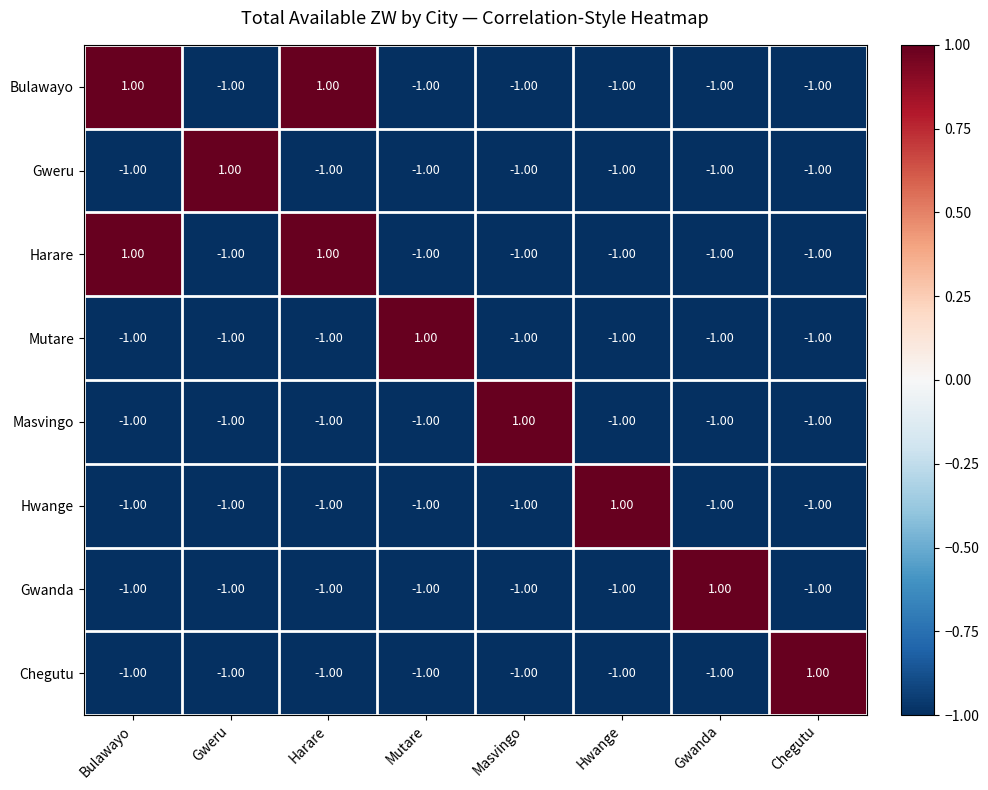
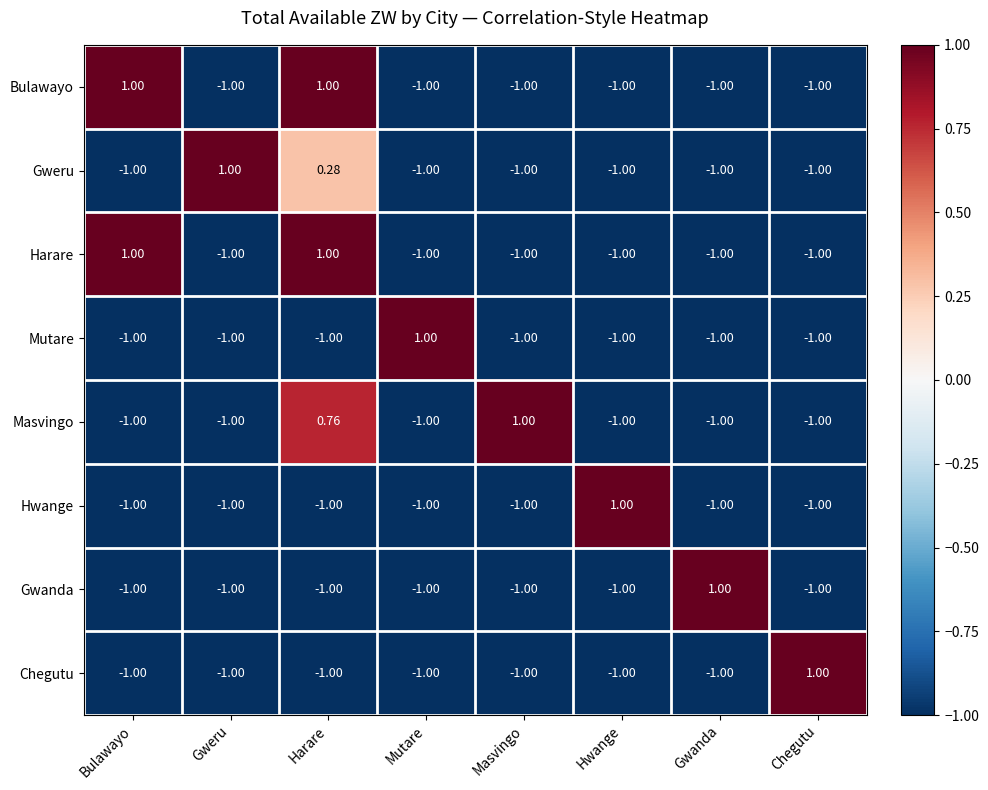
  {
    "Bulawayo": {
      "Bulawayo": 1.00,
      "Gweru": -1.00,
      "Harare": 1.00,
      "Mutare": -1.00,
      "Masvingo": -1.00,
      "Hwange": -1.00,
      "Gwanda": -1.00,
      "Chegutu": -1.00
    },
    "Gweru": {
      "Bulawayo": -1.00,
      "Gweru": 1.00,
-     "Harare": -1.00,
+     "Harare": 0.28,
      "Mutare": -1.00,
      "Masvingo": -1.00,
      "Hwange": -1.00,
      "Gwanda": -1.00,
      "Chegutu": -1.00
    },
    "Harare": {
      "Bulawayo": 1.00,
      "Gweru": -1.00,
      "Harare": 1.00,
      "Mutare": -1.00,
      "Masvingo": -1.00,
      "Hwange": -1.00,
      "Gwanda": -1.00,
      "Chegutu": -1.00
    },
    "Mutare": {
      "Bulawayo": -1.00,
      "Gweru": -1.00,
      "Harare": -1.00,
      "Mutare": 1.00,
      "Masvingo": -1.00,
      "Hwange": -1.00,
      "Gwanda": -1.00,
      "Chegutu": -1.00
    },
    "Masvingo": {
      "Bulawayo": -1.00,
      "Gweru": -1.00,
-     "Harare": -1.00,
+     "Harare": 0.76,
      "Mutare": -1.00,
      "Masvingo": 1.00,
      "Hwange": -1.00,
      "Gwanda": -1.00,
      "Chegutu": -1.00
    },
    "Hwange": {
      "Bulawayo": -1.00,
      "Gweru": -1.00,
      "Harare": -1.00,
      "Mutare": -1.00,
      "Masvingo": -1.00,
      "Hwange": 1.00,
      "Gwanda": -1.00,
      "Chegutu": -1.00
    },
    "Gwanda": {
      "Bulawayo": -1.00,
      "Gweru": -1.00,
      "Harare": -1.00,
      "Mutare": -1.00,
      "Masvingo": -1.00,
      "Hwange": -1.00,
      "Gwanda": 1.00,
      "Chegutu": -1.00
    },
    "Chegutu": {
      "Bulawayo": -1.00,
      "Gweru": -1.00,
      "Harare": -1.00,
      "Mutare": -1.00,
      "Masvingo": -1.00,
      "Hwange": -1.00,
      "Gwanda": -1.00,
      "Chegutu": 1.00
    }
  }
